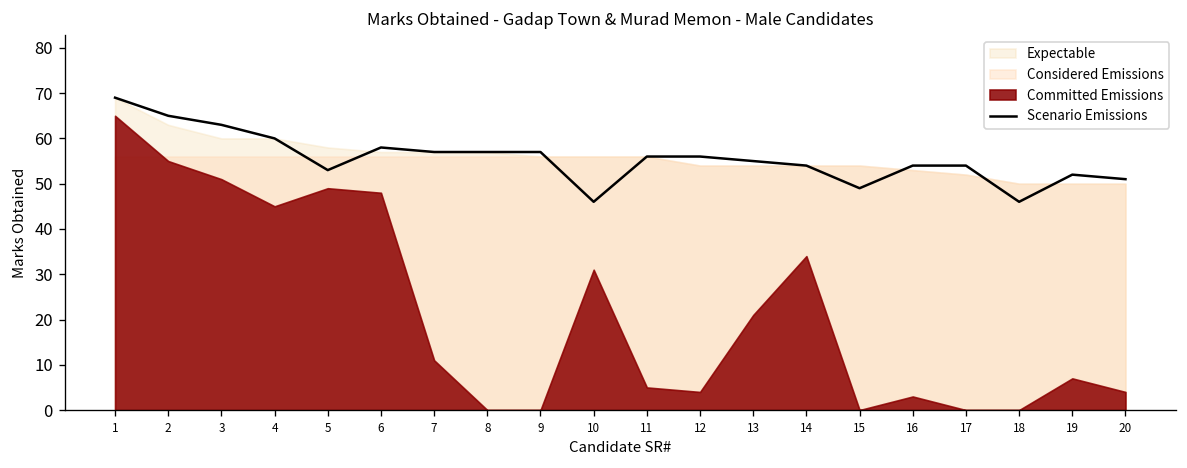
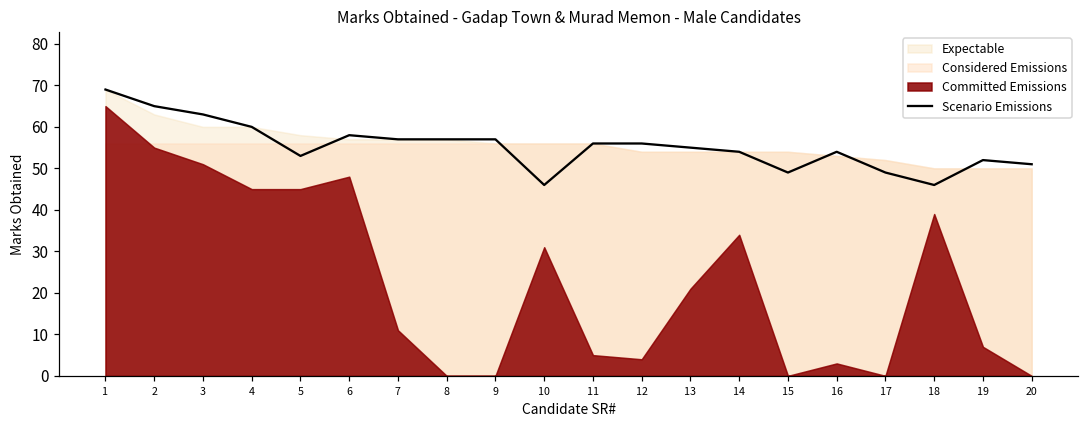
  {
    "Scenario Emissions": {
      "2": 65,
      "3": 63,
      "5": 53,
      "6": 58,
      "9": 57,
      "10": 46,
      "12": 56,
      "13": 55,
      "15": 49,
      "16": 54,
-     "17": 54,
+     "17": 49,
      "18": 46,
      "19": 52,
      "20": 51
    },
    "Committed Emissions": {
      "1": 65,
      "2": 55,
      "3": 51,
      "4": 45,
-     "5": 49,
+     "5": 45,
      "6": 48,
      "7": 11,
      "8": 0,
      "9": 0,
      "10": 31,
      "11": 5,
      "12": 4,
      "13": 21,
      "14": 34,
      "15": 0,
      "16": 3,
      "17": 0,
-     "18": 0,
+     "18": 39,
      "19": 7,
-     "20": 4
+     "20": 0
    }
  }
